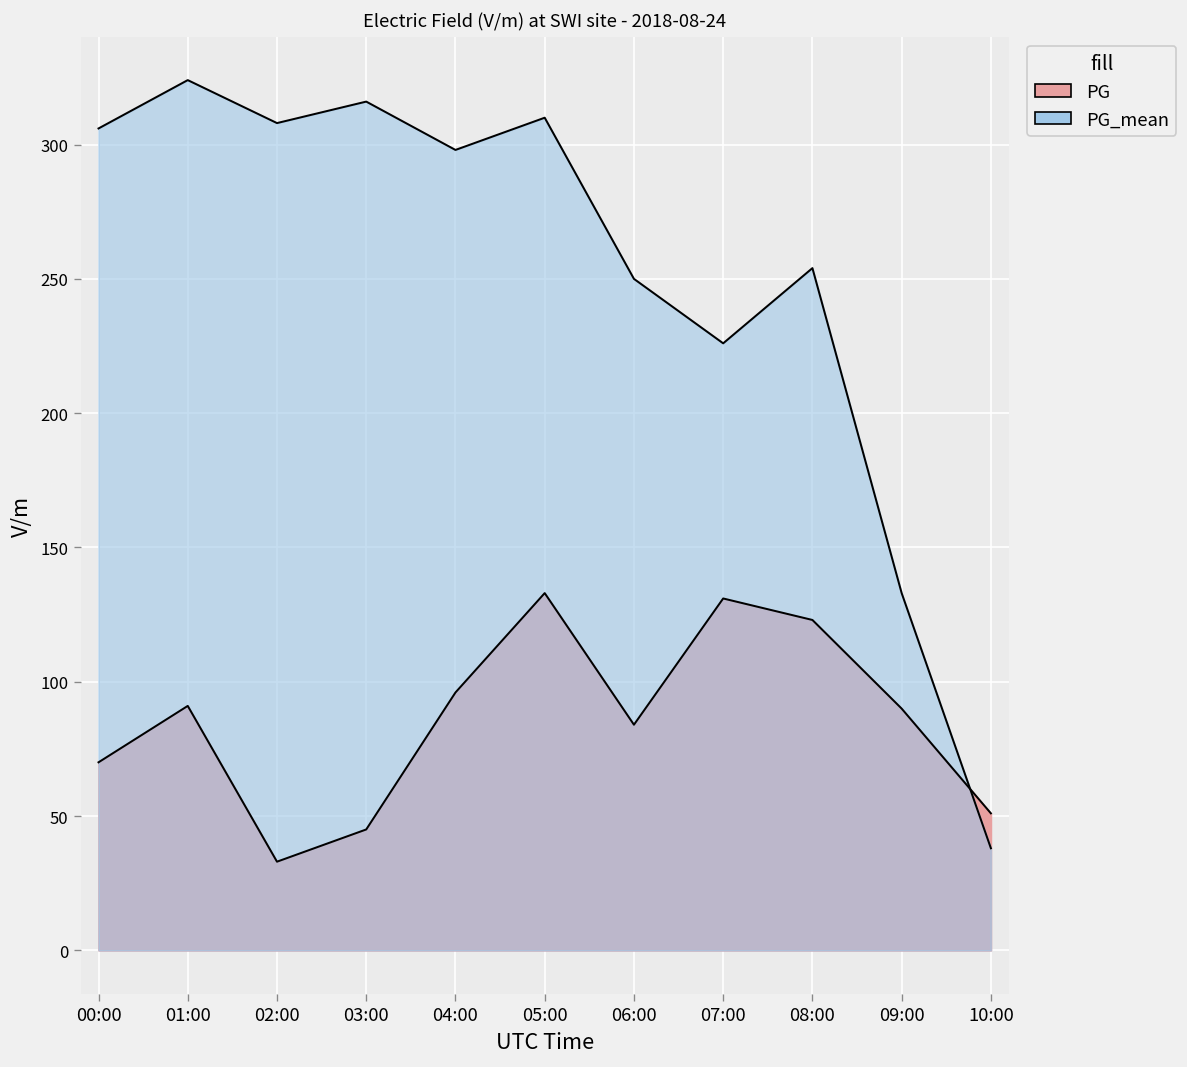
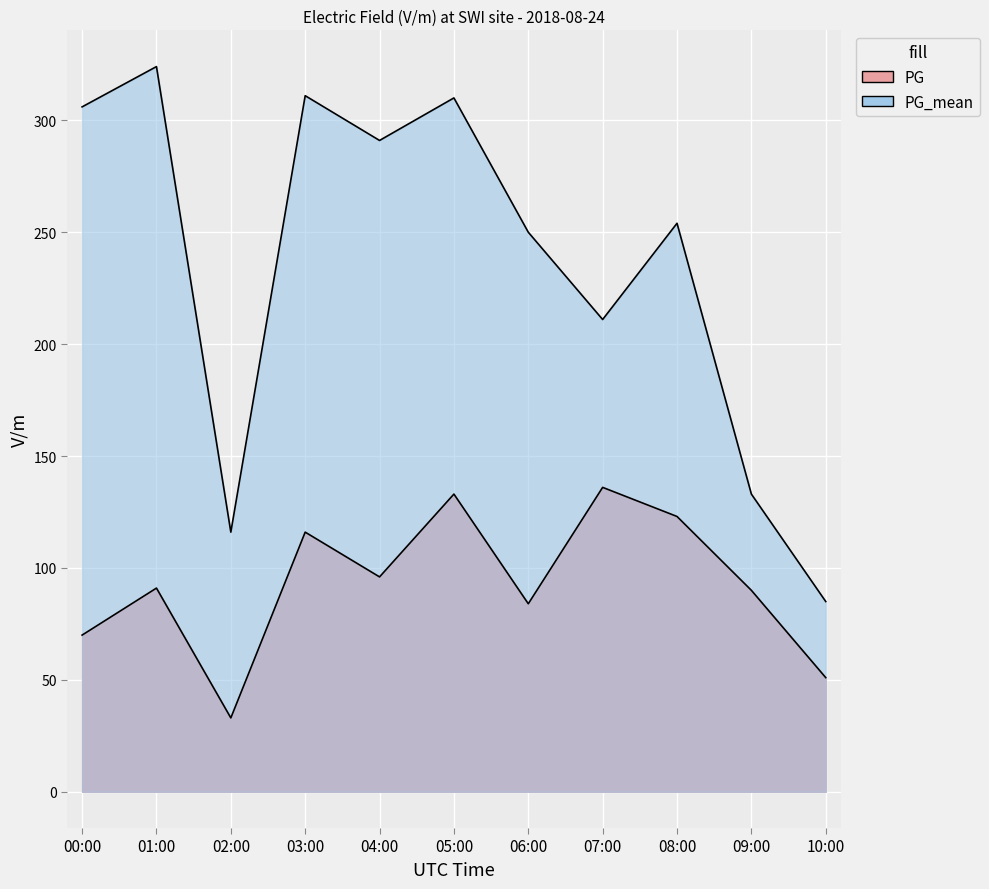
  {
    "PG": {
      "00:00": 70,
      "01:00": 91,
      "02:00": 33,
-     "03:00": 45,
+     "03:00": 116,
      "04:00": 96,
      "05:00": 133,
      "06:00": 84,
-     "07:00": 131,
+     "07:00": 136,
      "08:00": 123,
      "09:00": 90,
      "10:00": 51
    },
    "PG_mean": {
      "00:00": 306,
      "01:00": 324,
-     "02:00": 308,
-     "03:00": 316,
-     "04:00": 298,
+     "02:00": 116,
+     "03:00": 311,
+     "04:00": 291,
      "05:00": 310,
      "06:00": 250,
-     "07:00": 226,
+     "07:00": 211,
      "08:00": 254,
      "09:00": 133,
-     "10:00": 38
+     "10:00": 85
    }
  }
